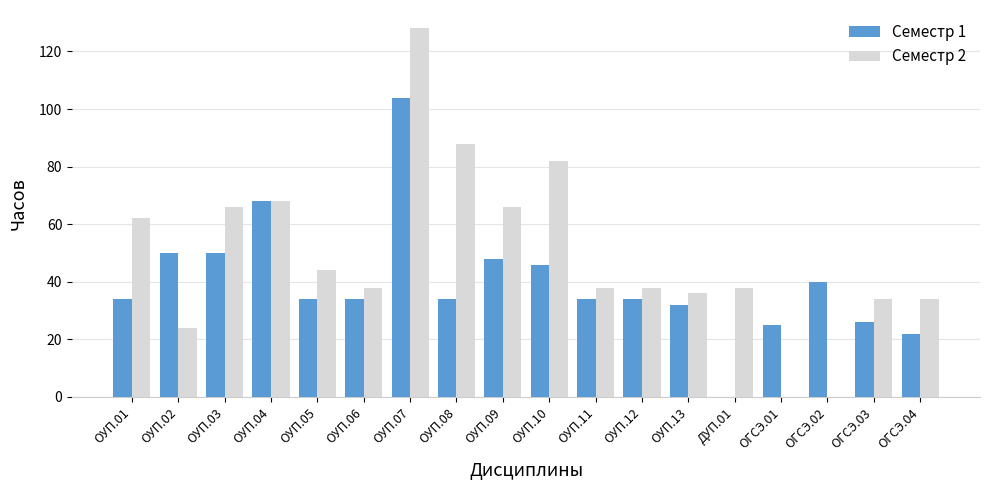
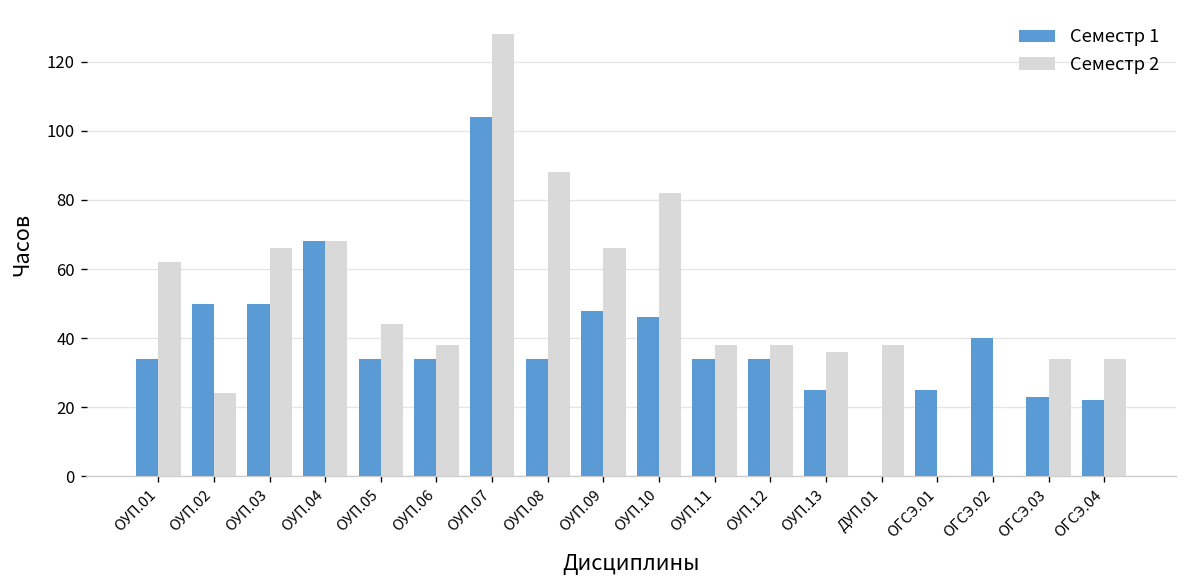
  {
    "Семестр 1": {
      "ОУП.01": 34,
      "ОУП.02": 50,
      "ОУП.03": 50,
      "ОУП.04": 68,
      "ОУП.05": 34,
      "ОУП.06": 34,
      "ОУП.07": 104,
      "ОУП.08": 34,
      "ОУП.09": 48,
      "ОУП.10": 46,
      "ОУП.11": 34,
      "ОУП.12": 34,
-     "ОУП.13": 32,
+     "ОУП.13": 25,
      "ДУП.01": 0,
      "ОГСЭ.01": 25,
      "ОГСЭ.02": 40,
-     "ОГСЭ.03": 26,
+     "ОГСЭ.03": 23,
      "ОГСЭ.04": 22
    },
    "Семестр 2": {
      "ОУП.01": 62,
      "ОУП.02": 24,
      "ОУП.03": 66,
      "ОУП.04": 68,
      "ОУП.05": 44,
      "ОУП.06": 38,
      "ОУП.07": 128,
      "ОУП.08": 88,
      "ОУП.09": 66,
      "ОУП.10": 82,
      "ОУП.11": 38,
      "ОУП.12": 38,
      "ОУП.13": 36,
      "ДУП.01": 38,
      "ОГСЭ.01": 0,
      "ОГСЭ.02": 0,
      "ОГСЭ.03": 34,
      "ОГСЭ.04": 34
    }
  }
